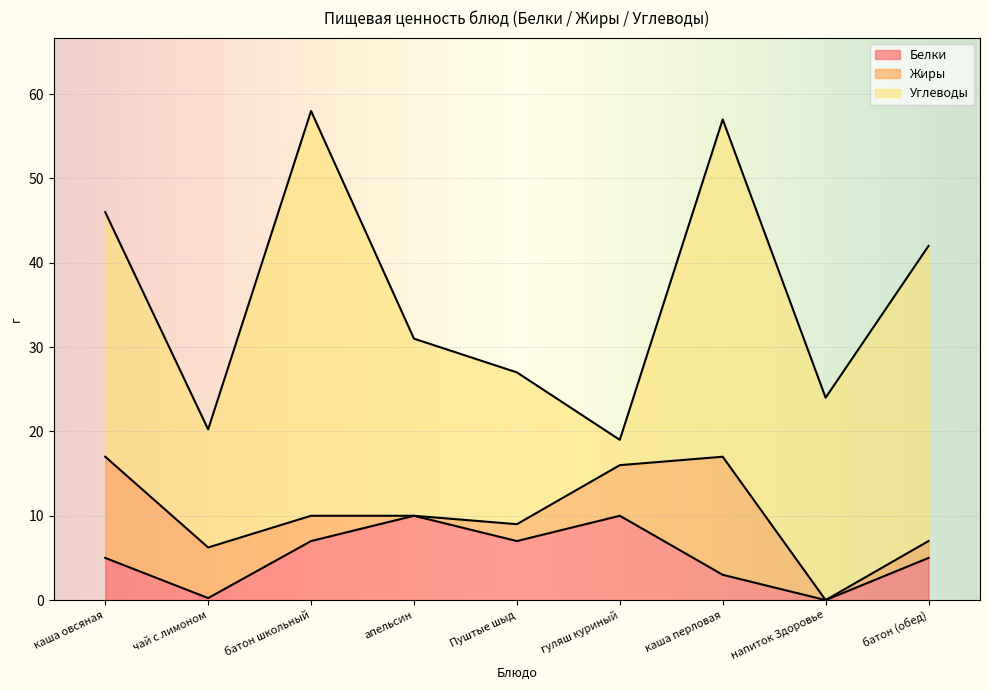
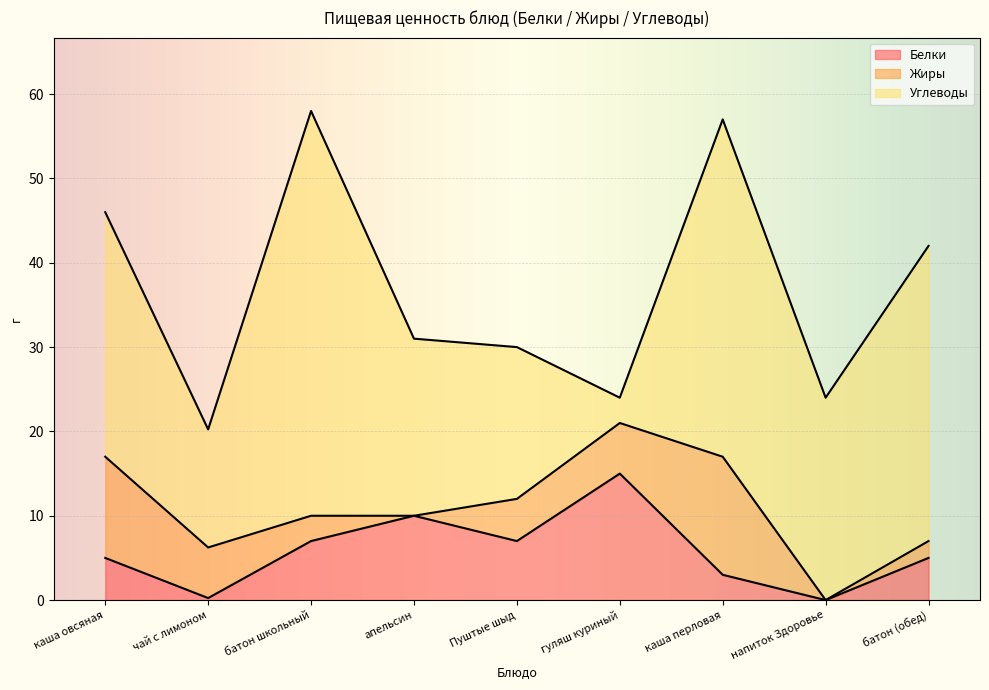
  {
    "Белки": {
      "каша овсяная": 5,
      "чай с лимоном": 0,
      "батон школьный": 7,
      "Пуштые шыд": 7,
-     "гуляш куриный": 10,
+     "гуляш куриный": 15,
      "каша перловая": 3,
      "батон (обед)": 5
    },
    "Жиры": {
      "каша овсяная": 12,
      "чай с лимоном": 6,
      "батон школьный": 3,
-     "Пуштые шыд": 2,
+     "Пуштые шыд": 5,
      "гуляш куриный": 6,
      "каша перловая": 14,
      "батон (обед)": 2
    },
    "Углеводы": {
      "каша овсяная": 29,
      "чай с лимоном": 14,
      "батон школьный": 48,
      "апельсин": 21,
      "Пуштые шыд": 18,
      "гуляш куриный": 3,
      "каша перловая": 40,
      "напиток Здоровье": 24,
      "батон (обед)": 35
    }
  }
